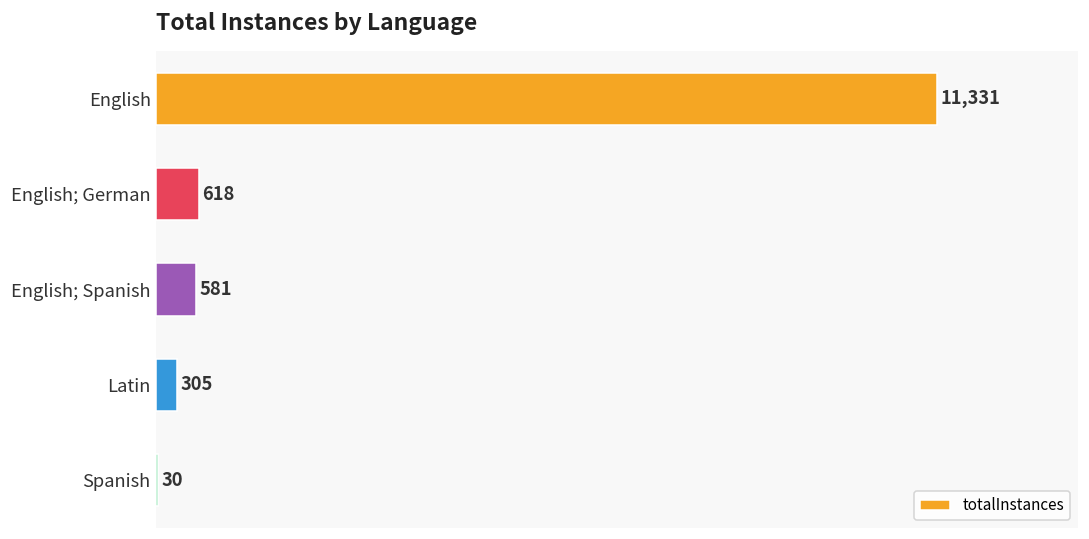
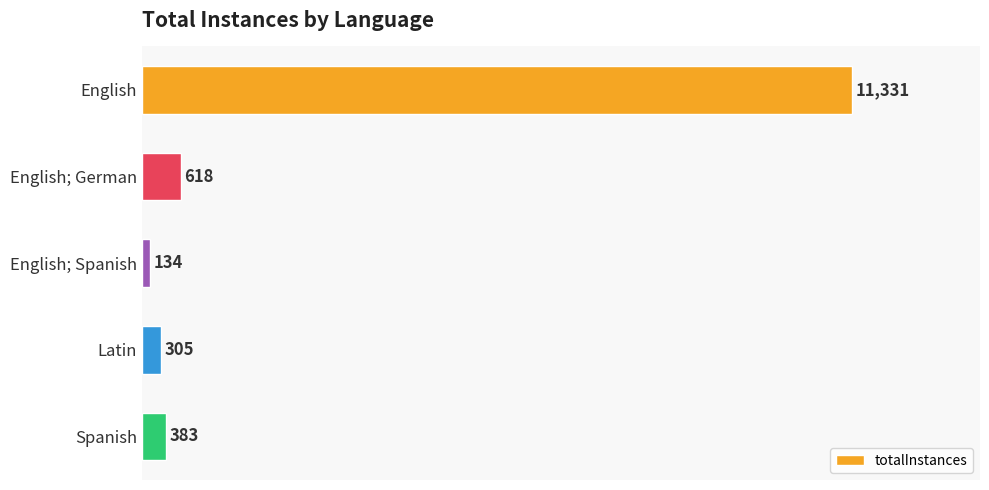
  {
    "English": "11,331",
    "English; German": "618",
-   "English; Spanish": "581",
+   "English; Spanish": "134",
    "Latin": "305",
-   "Spanish": "30"
+   "Spanish": "383"
  }
